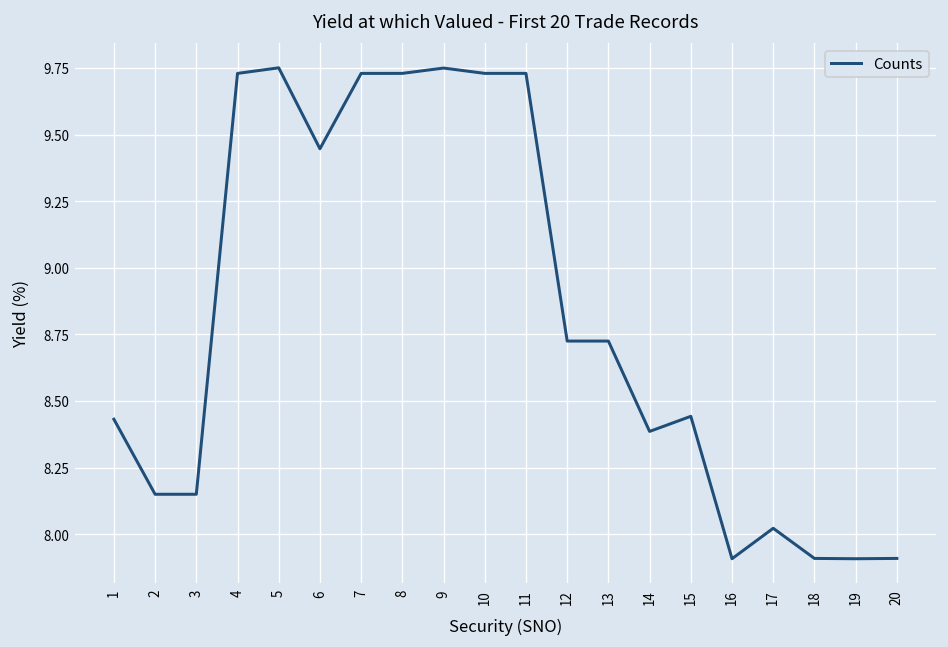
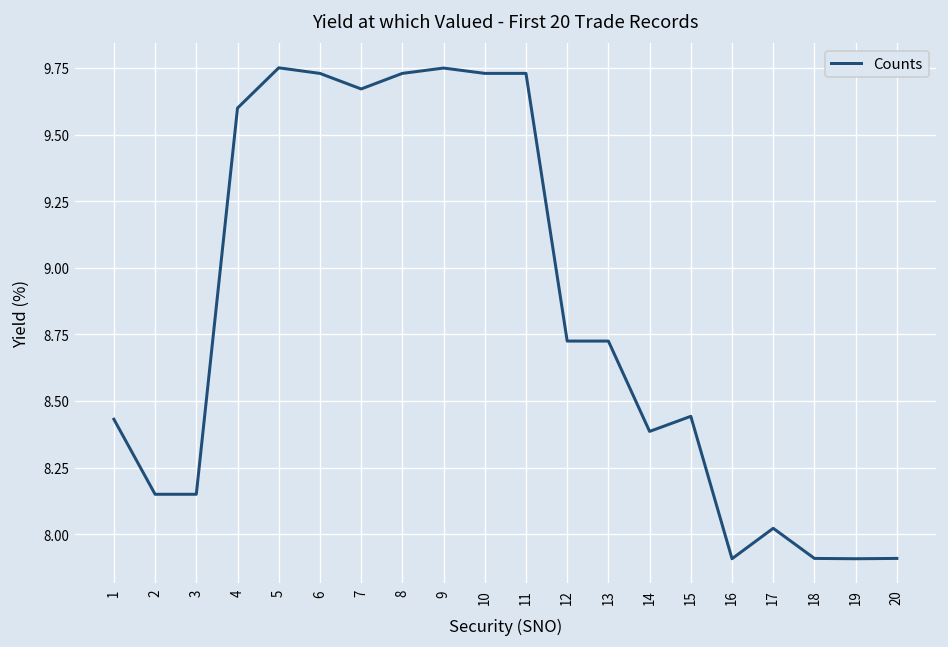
  {
    "1": 8.43,
    "2": 8.15,
    "3": 8.15,
-   "4": 9.73,
+   "4": 9.60,
    "5": 9.75,
-   "6": 9.45,
-   "7": 9.73,
+   "6": 9.73,
+   "7": 9.67,
    "8": 9.73,
    "9": 9.75,
    "10": 9.73,
    "11": 9.73,
    "12": 8.72,
    "13": 8.72,
    "14": 8.39,
    "15": 8.44,
    "16": 7.91,
    "17": 8.02,
    "18": 7.91,
    "19": 7.91,
    "20": 7.91
  }
